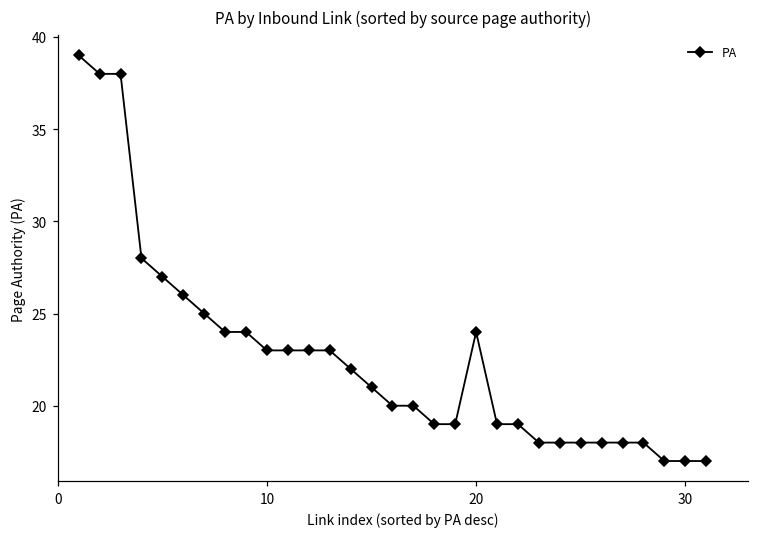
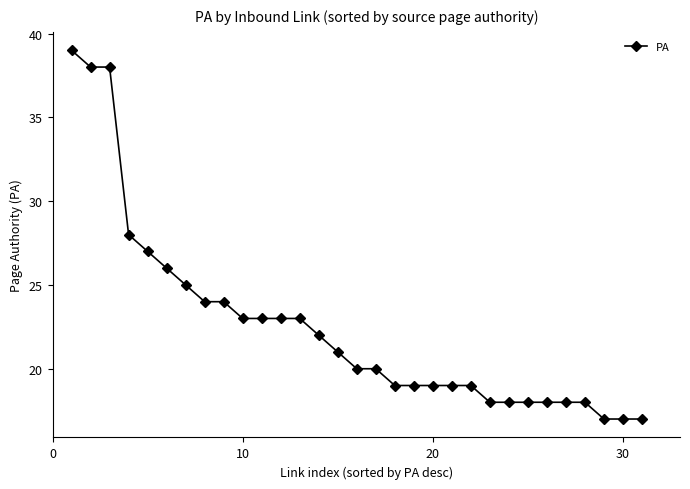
  {
    "10": 23,
-   "20": 24,
+   "20": 19,
    "30": 17
  }
